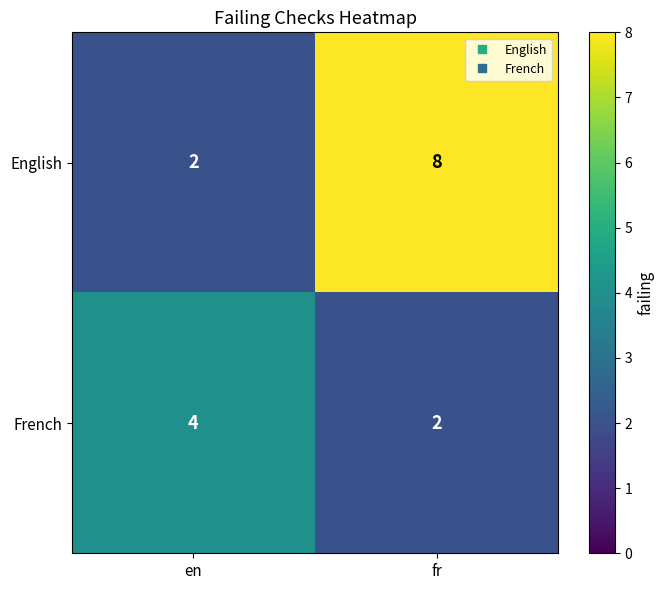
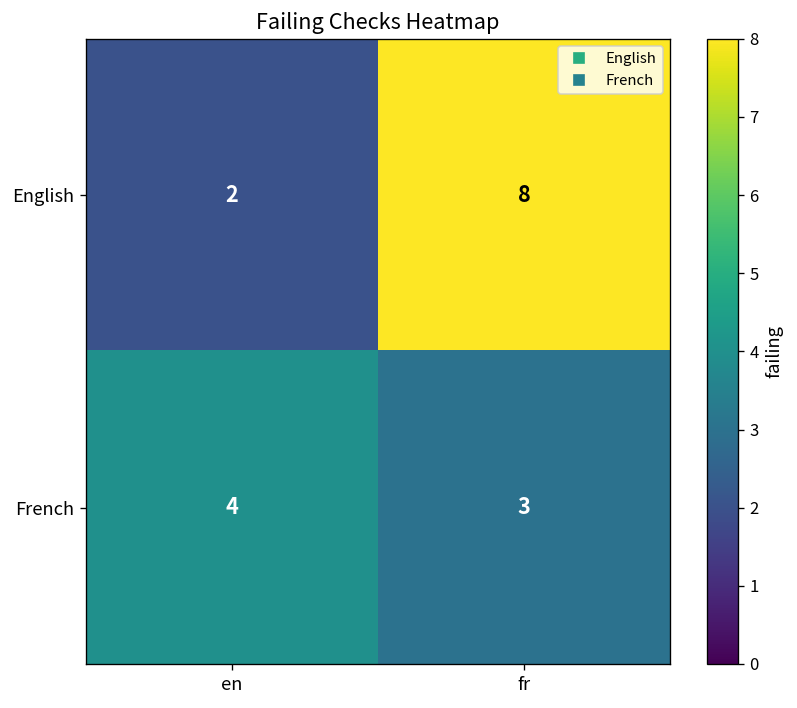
  {
    "English": {
      "en": 2,
      "fr": 8
    },
    "French": {
      "en": 4,
-     "fr": 2
+     "fr": 3
    }
  }
